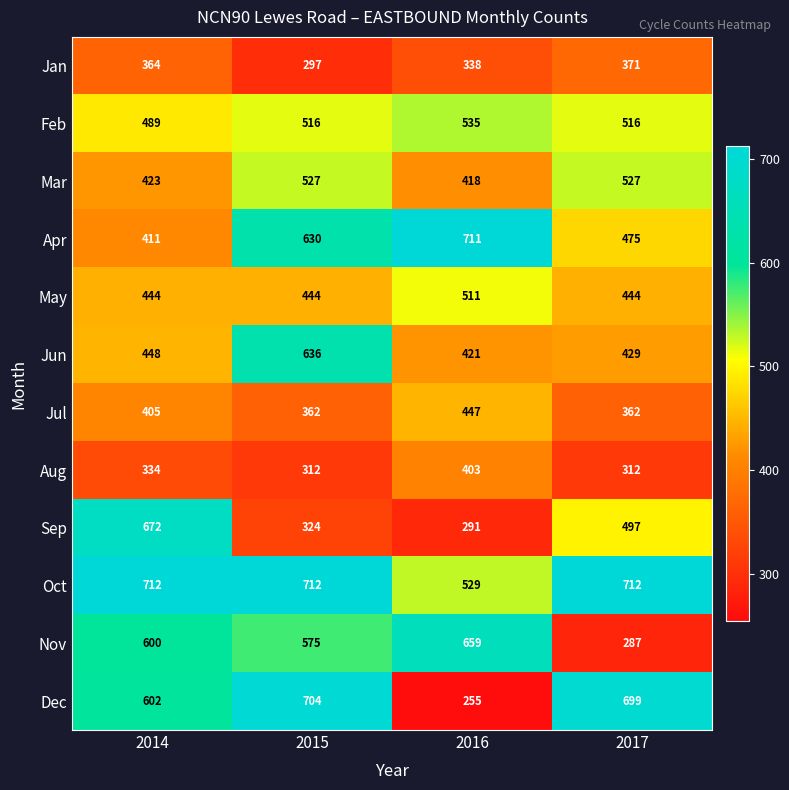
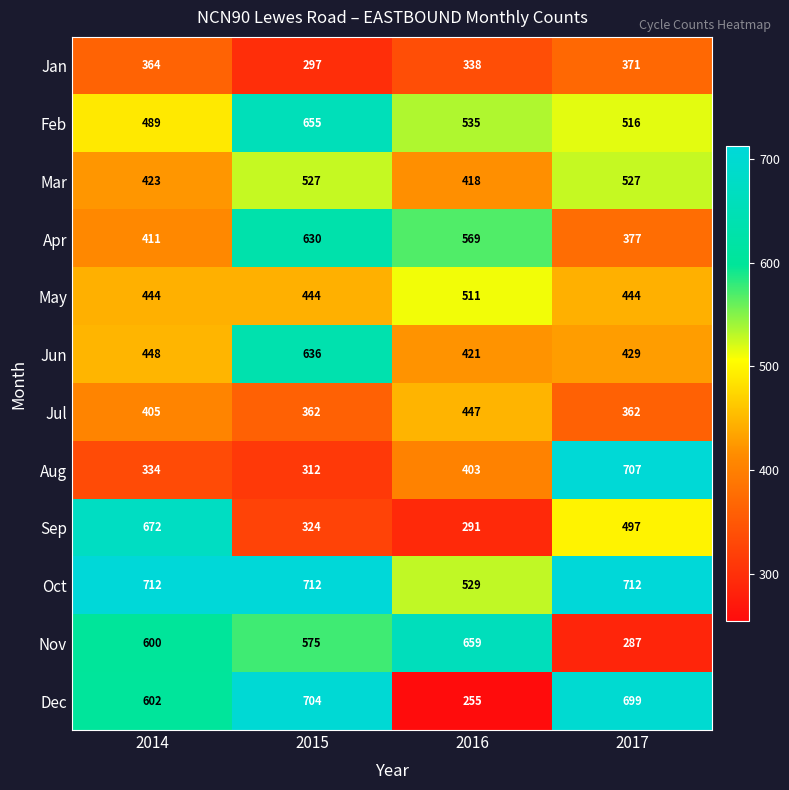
  {
    "Jan": {
      "2014": 364,
      "2015": 297,
      "2016": 338,
      "2017": 371
    },
    "Feb": {
      "2014": 489,
-     "2015": 516,
+     "2015": 655,
      "2016": 535,
      "2017": 516
    },
    "Mar": {
      "2014": 423,
      "2015": 527,
      "2016": 418,
      "2017": 527
    },
    "Apr": {
      "2014": 411,
      "2015": 630,
-     "2016": 711,
-     "2017": 475
+     "2016": 569,
+     "2017": 377
    },
    "May": {
      "2014": 444,
      "2015": 444,
      "2016": 511,
      "2017": 444
    },
    "Jun": {
      "2014": 448,
      "2015": 636,
      "2016": 421,
      "2017": 429
    },
    "Jul": {
      "2014": 405,
      "2015": 362,
      "2016": 447,
      "2017": 362
    },
    "Aug": {
      "2014": 334,
      "2015": 312,
      "2016": 403,
-     "2017": 312
+     "2017": 707
    },
    "Sep": {
      "2014": 672,
      "2015": 324,
      "2016": 291,
      "2017": 497
    },
    "Oct": {
      "2014": 712,
      "2015": 712,
      "2016": 529,
      "2017": 712
    },
    "Nov": {
      "2014": 600,
      "2015": 575,
      "2016": 659,
      "2017": 287
    },
    "Dec": {
      "2014": 602,
      "2015": 704,
      "2016": 255,
      "2017": 699
    }
  }
